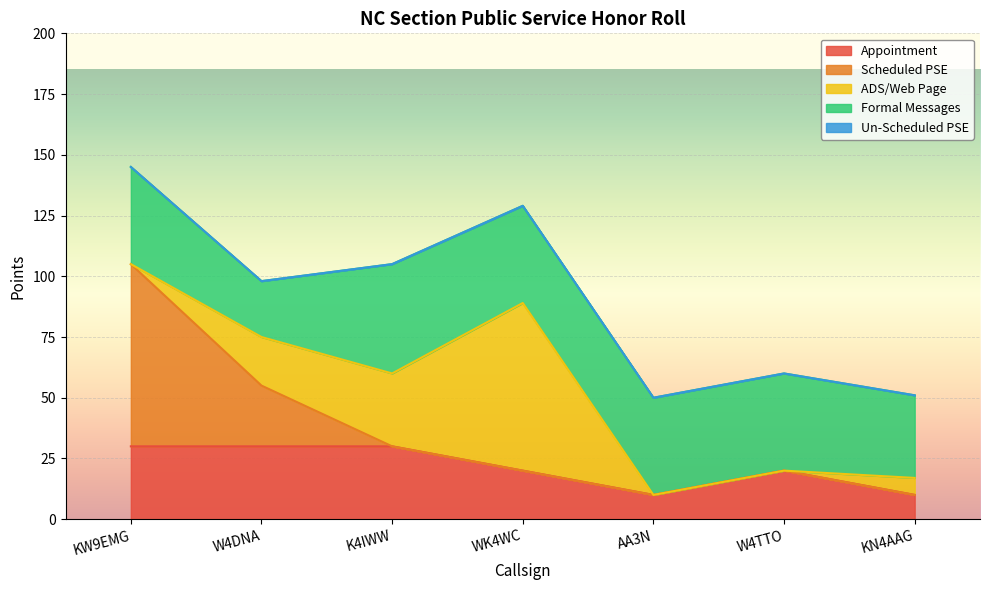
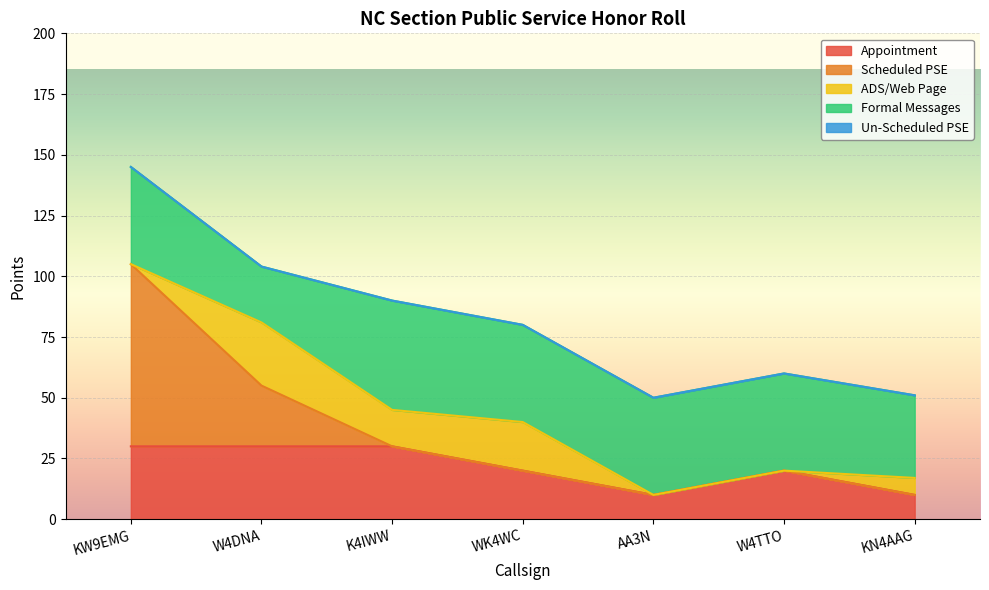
  {
    "ADS/Web Page": {
-     "W4DNA": 20,
-     "K4IWW": 30,
-     "WK4WC": 69,
+     "W4DNA": 26,
+     "K4IWW": 15,
+     "WK4WC": 20,
      "KN4AAG": 7
    }
  }
